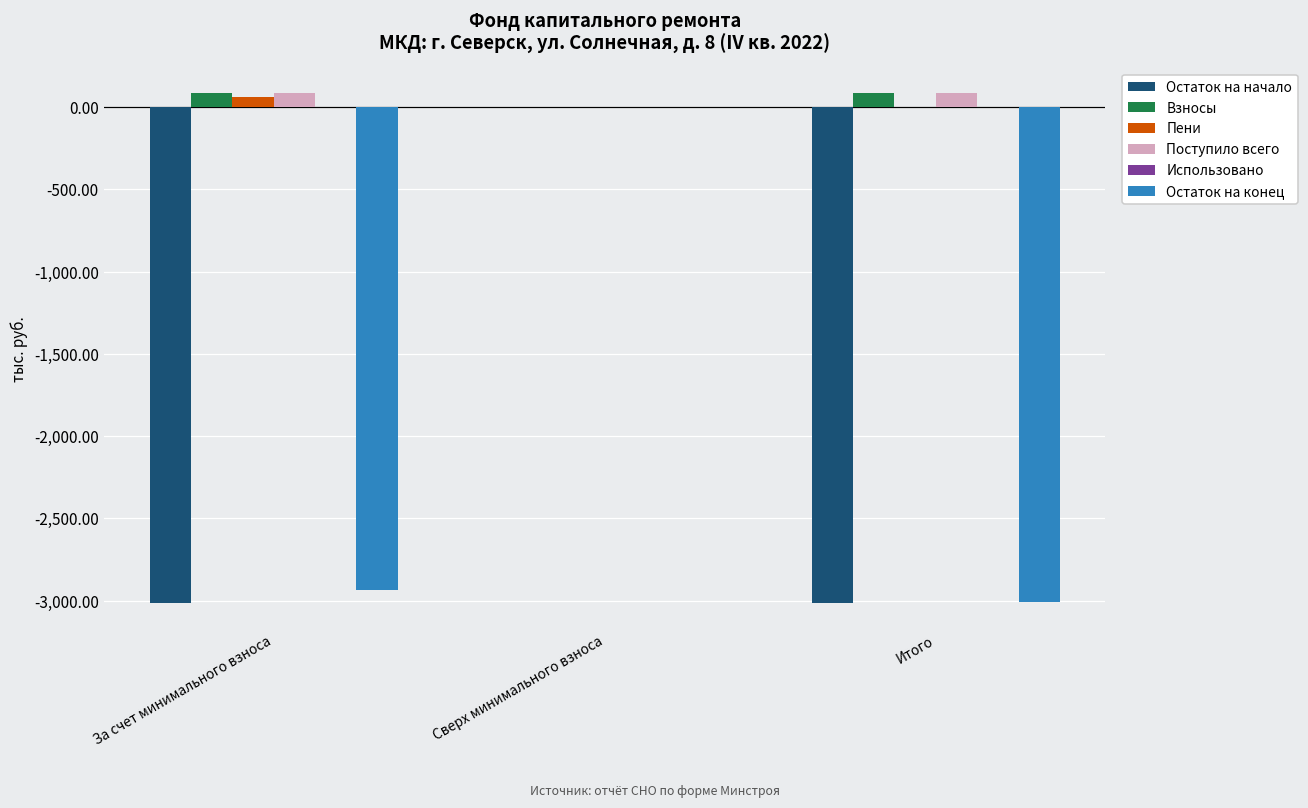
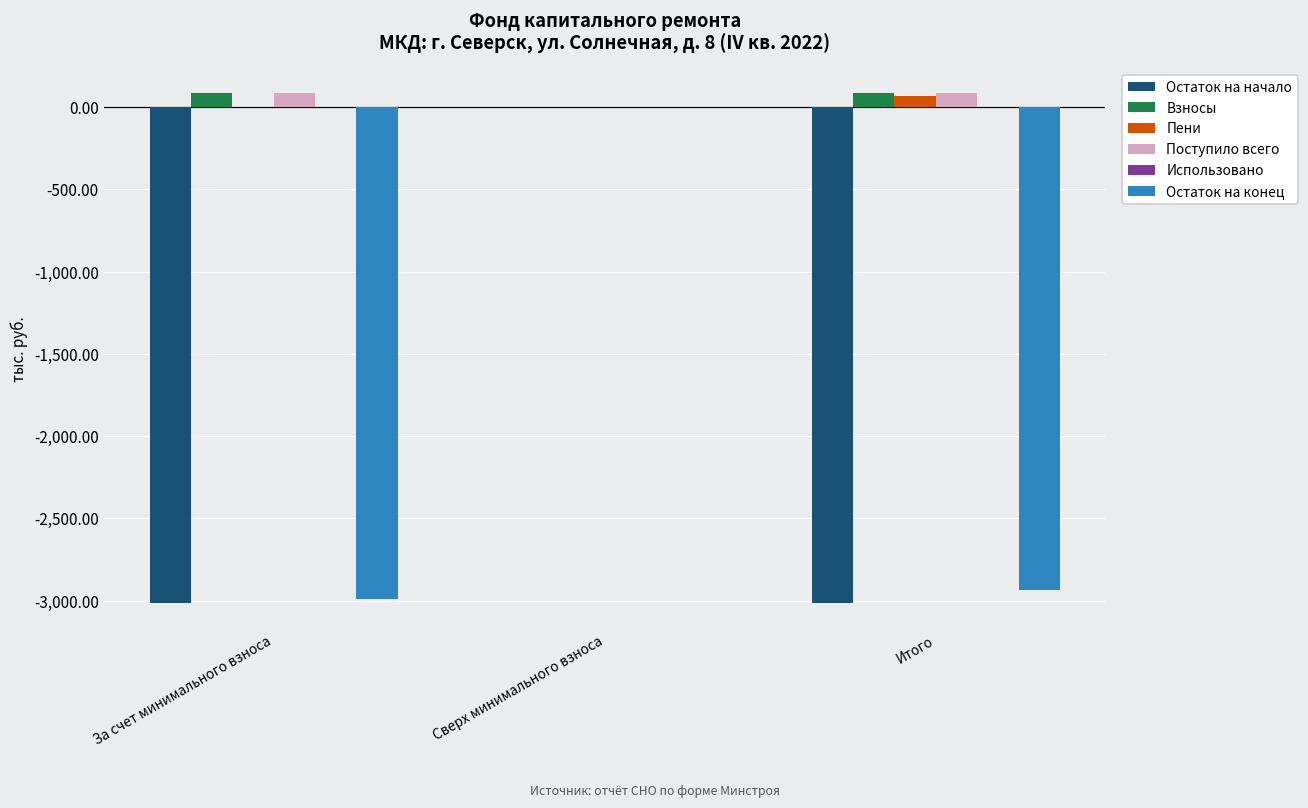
  {
    "Остаток на начало": {
      "За счет минимального взноса": "-3,020",
      "Сверх минимального взноса": "0",
      "Итого": "-3,020"
    },
    "Взносы": {
      "За счет минимального взноса": "80",
      "Сверх минимального взноса": "0",
      "Итого": "80"
    },
    "Пени": {
-     "За счет минимального взноса": "60",
+     "За счет минимального взноса": "0",
      "Сверх минимального взноса": "0",
-     "Итого": "0"
+     "Итого": "60"
    },
    "Поступило всего": {
      "За счет минимального взноса": "80",
      "Сверх минимального взноса": "0",
      "Итого": "80"
    },
    "Использовано": {
      "За счет минимального взноса": "0",
      "Сверх минимального взноса": "0",
      "Итого": "0"
    },
    "Остаток на конец": {
-     "За счет минимального взноса": "-2,930",
+     "За счет минимального взноса": "-2,990",
      "Сверх минимального взноса": "0",
-     "Итого": "-3,010"
+     "Итого": "-2,930"
    }
  }
